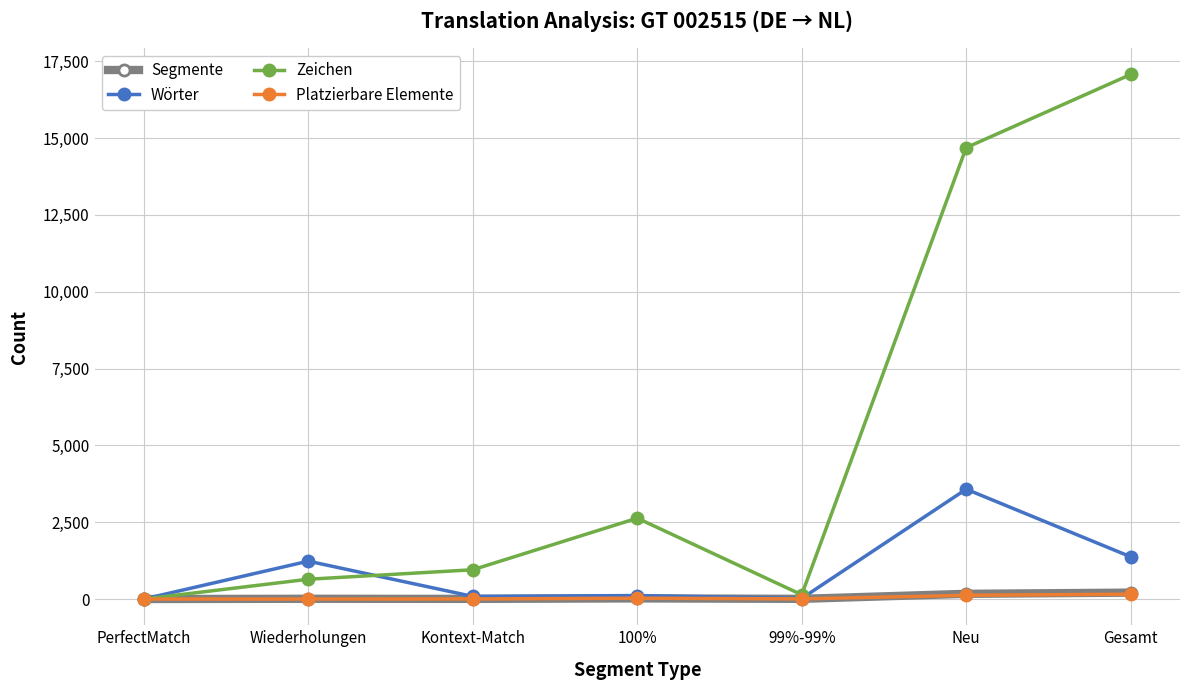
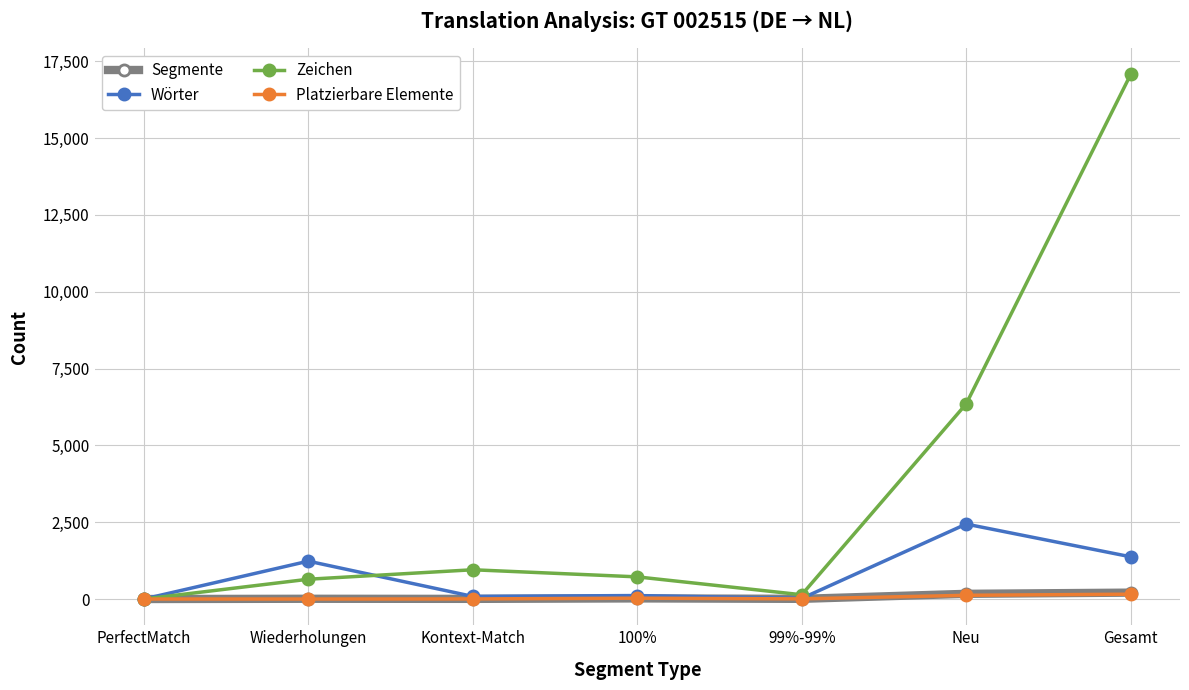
  {
    "Wörter": {
      "Wiederholungen": "1,200",
      "100%": "100",
-     "Neu": "3,600",
+     "Neu": "2,400",
      "Gesamt": "1,400"
    },
    "Zeichen": {
      "Wiederholungen": "600",
      "Kontext-Match": "1,000",
-     "100%": "2,600",
+     "100%": "700",
      "99%-99%": "100",
-     "Neu": "14,700",
+     "Neu": "6,300",
      "Gesamt": "17,100"
    }
  }
